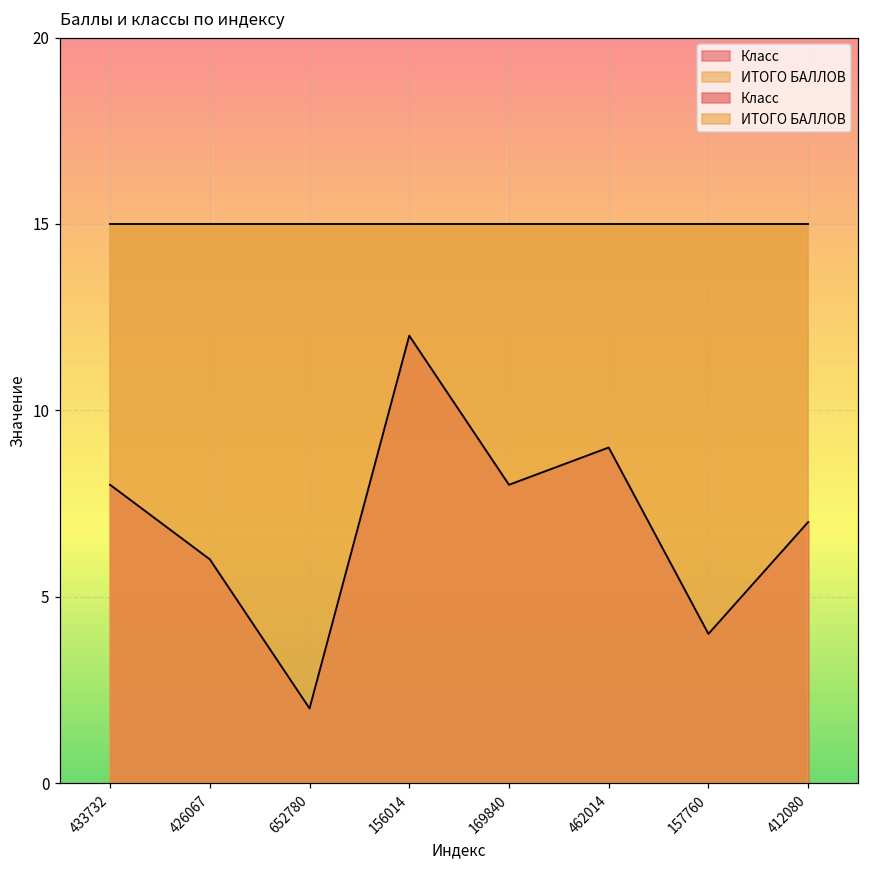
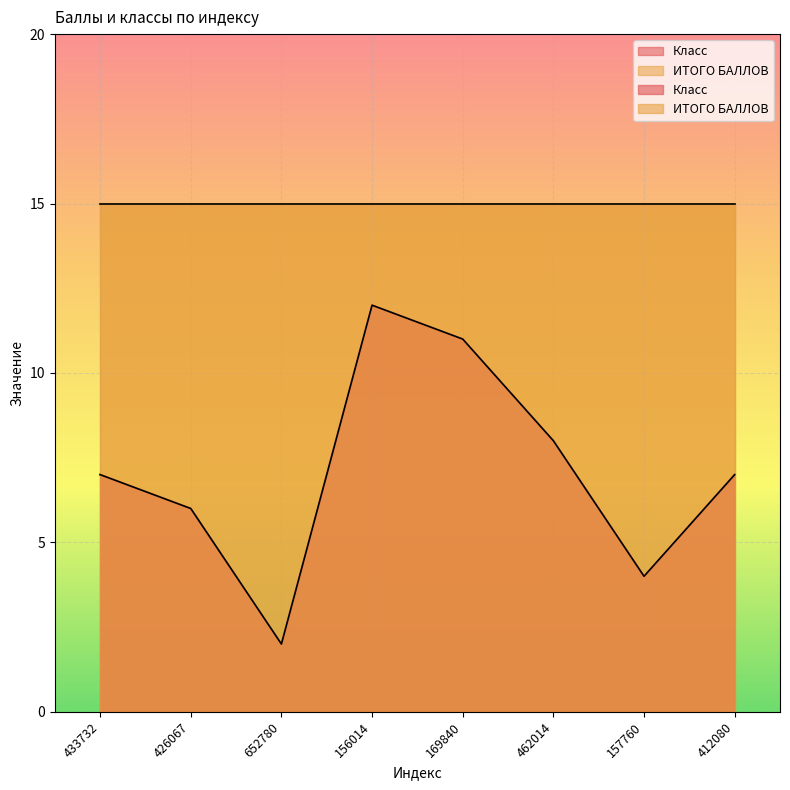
  {
    "Класс": {
-     "433732": 8,
+     "433732": 7,
      "426067": 6,
      "652780": 2,
      "156014": 12,
-     "169840": 8,
-     "462014": 9,
+     "169840": 11,
+     "462014": 8,
      "157760": 4,
      "412080": 7
    },
    "ИТОГО БАЛЛОВ": {
      "433732": 15,
      "426067": 15,
      "652780": 15,
      "156014": 15,
      "169840": 15,
      "462014": 15,
      "157760": 15,
      "412080": 15
    }
  }
